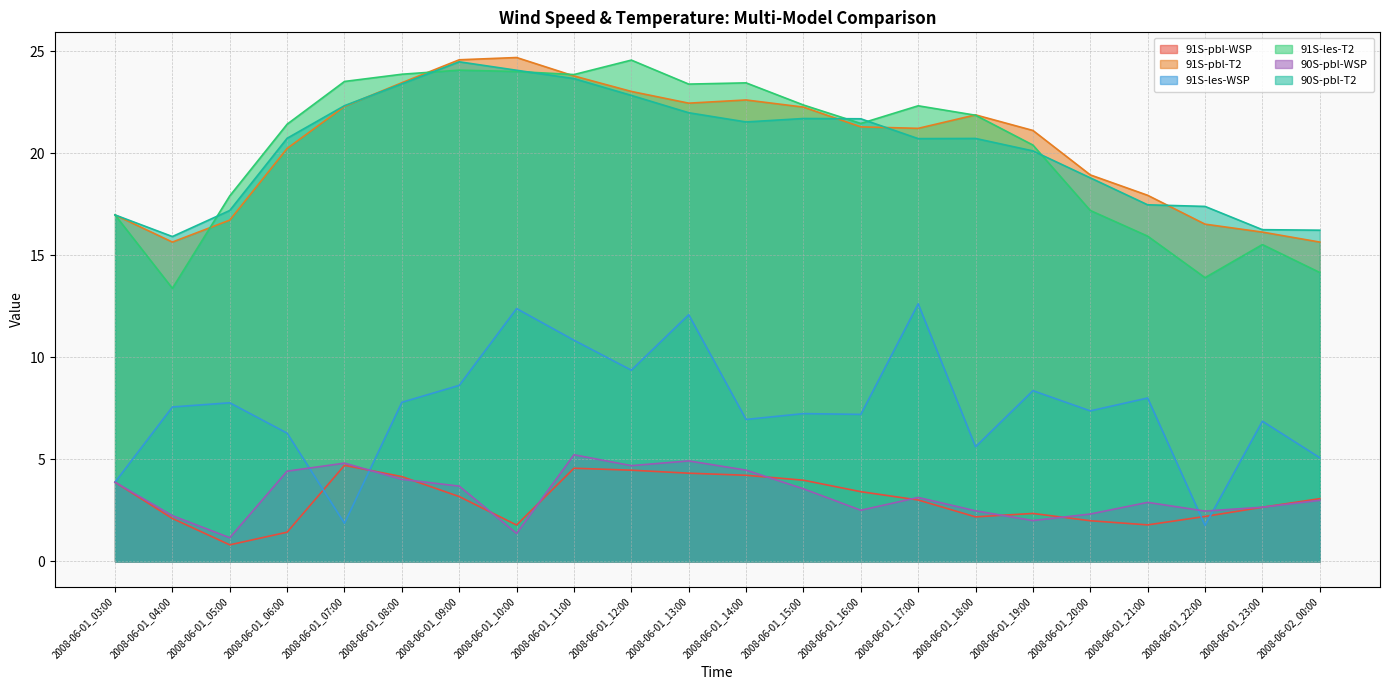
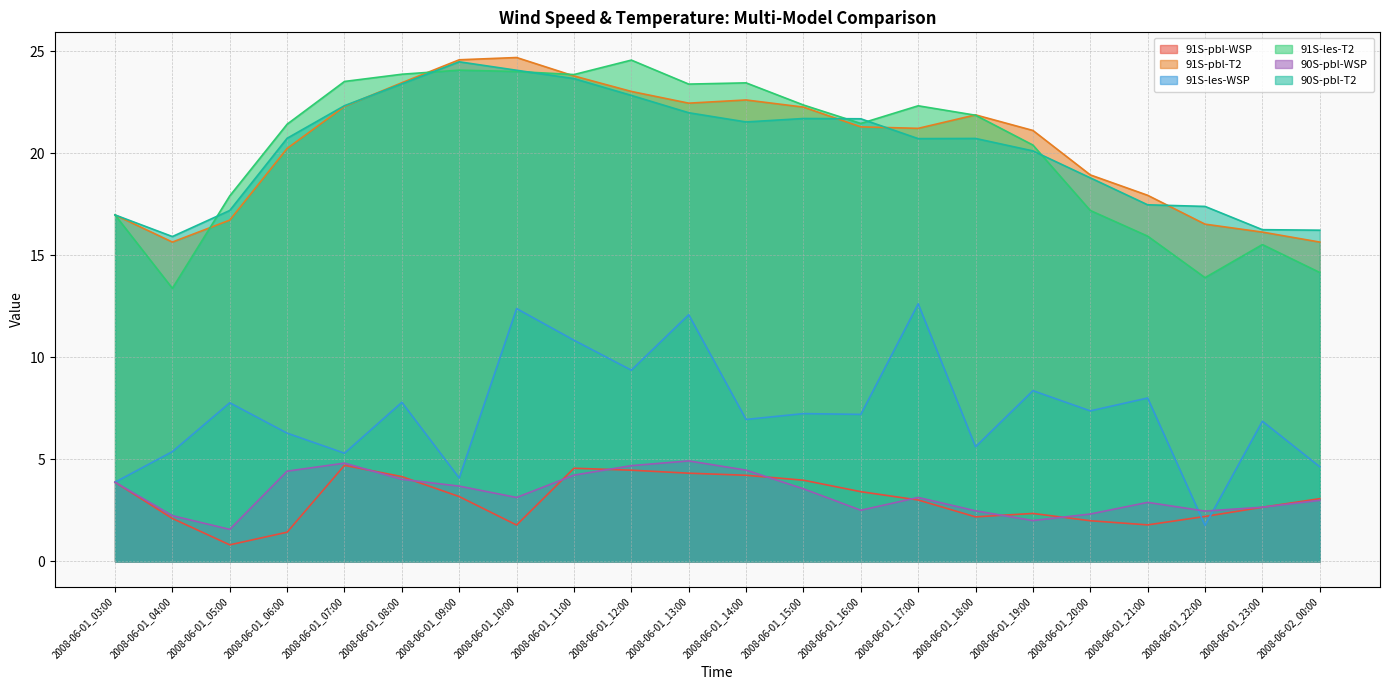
  {
    "91S-les-WSP": {
-     "2008-06-01_04:00": 7.6,
+     "2008-06-01_04:00": 5.4,
      "2008-06-01_05:00": 7.8,
      "2008-06-01_06:00": 6.3,
-     "2008-06-01_07:00": 1.9,
+     "2008-06-01_07:00": 5.3,
      "2008-06-01_08:00": 7.8,
-     "2008-06-01_09:00": 8.6,
+     "2008-06-01_09:00": 4.1,
      "2008-06-01_10:00": 12.4,
      "2008-06-01_11:00": 10.8,
      "2008-06-01_12:00": 9.4,
      "2008-06-01_13:00": 12.1,
      "2008-06-01_14:00": 7.0,
      "2008-06-01_15:00": 7.2,
      "2008-06-01_16:00": 7.2,
      "2008-06-01_17:00": 12.6,
      "2008-06-01_18:00": 5.6,
      "2008-06-01_19:00": 8.4,
      "2008-06-01_20:00": 7.4,
      "2008-06-01_21:00": 8.0,
      "2008-06-01_22:00": 1.8,
      "2008-06-01_23:00": 6.9,
-     "2008-06-02_00:00": 5.1
+     "2008-06-02_00:00": 4.6
    },
    "90S-pbl-WSP": {
      "2008-06-01_04:00": 2.2,
-     "2008-06-01_05:00": 1.2,
+     "2008-06-01_05:00": 1.6,
      "2008-06-01_06:00": 4.4,
      "2008-06-01_08:00": 4.0,
      "2008-06-01_09:00": 3.7,
-     "2008-06-01_10:00": 1.4,
-     "2008-06-01_11:00": 5.2,
+     "2008-06-01_10:00": 3.1,
+     "2008-06-01_11:00": 4.2,
      "2008-06-01_12:00": 4.7,
      "2008-06-01_13:00": 4.9,
      "2008-06-01_14:00": 4.5,
      "2008-06-01_15:00": 3.6,
      "2008-06-01_16:00": 2.5,
      "2008-06-01_18:00": 2.5,
      "2008-06-01_19:00": 2.0,
      "2008-06-01_20:00": 2.3,
      "2008-06-01_21:00": 2.9,
      "2008-06-01_22:00": 2.5
    }
  }
